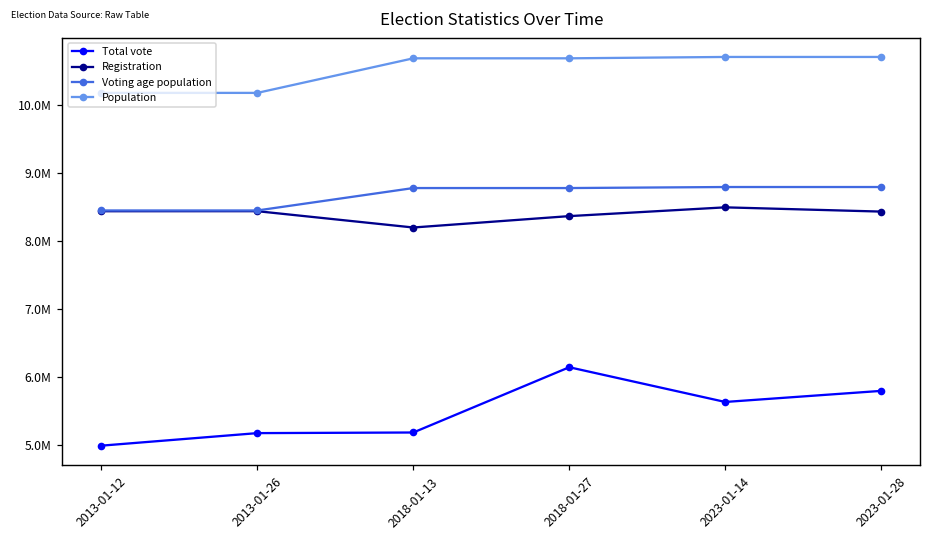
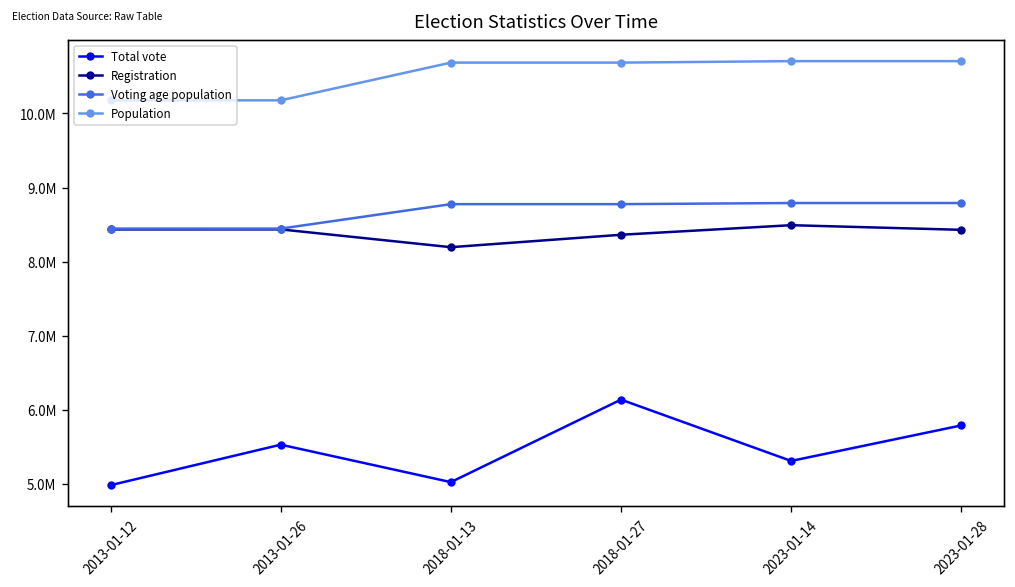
  {
    "Total vote": {
      "2013-01-12": 5000000,
-     "2013-01-26": 5200000,
-     "2018-01-13": 5200000,
+     "2013-01-26": 5500000,
+     "2018-01-13": 5000000,
      "2018-01-27": 6100000,
-     "2023-01-14": 5600000,
+     "2023-01-14": 5300000,
      "2023-01-28": 5800000
    },
    "Registration": {
      "2018-01-13": 8200000,
      "2018-01-27": 8400000,
      "2023-01-14": 8500000,
      "2023-01-28": 8400000
    }
  }
